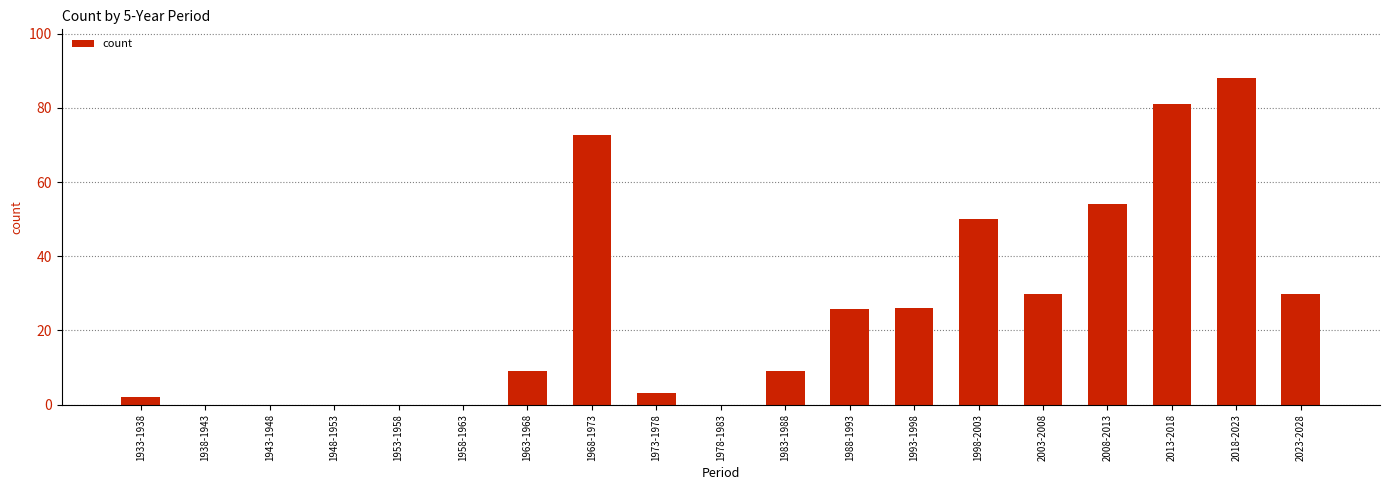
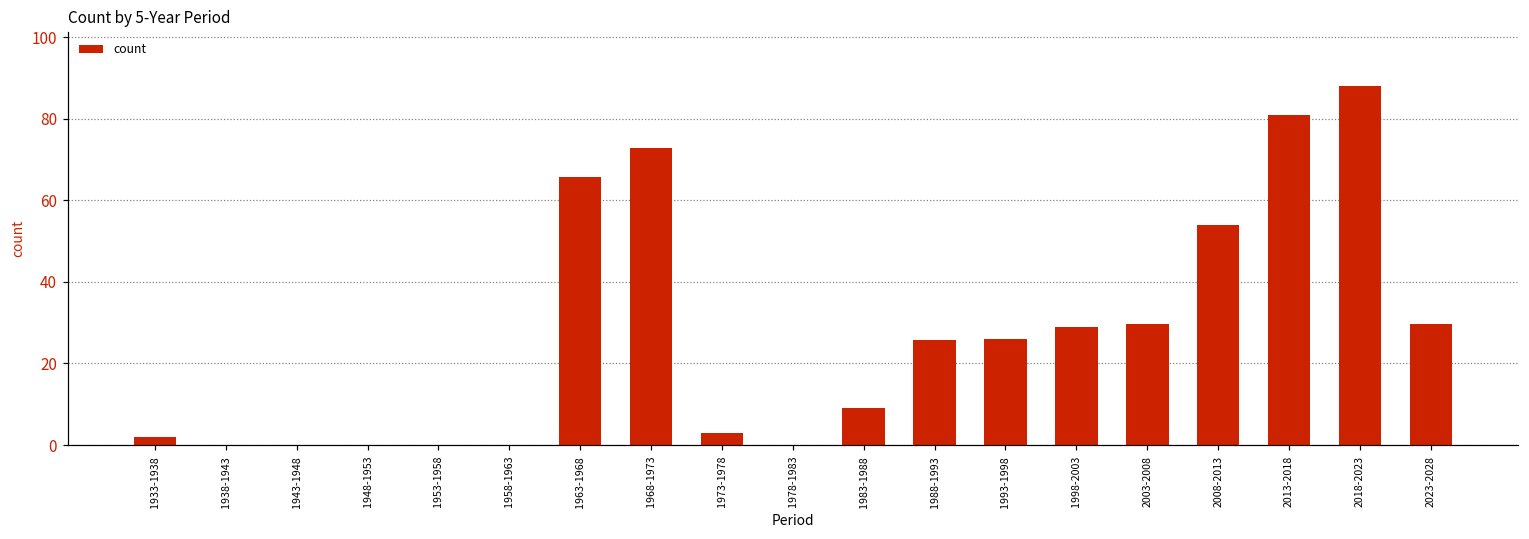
  {
    "1933-1938": 2,
    "1938-1943": 0,
    "1943-1948": 0,
    "1948-1953": 0,
    "1953-1958": 0,
    "1958-1963": 0,
-   "1963-1968": 9,
+   "1963-1968": 66,
    "1968-1973": 73,
    "1973-1978": 3,
    "1978-1983": 0,
    "1983-1988": 9,
    "1988-1993": 26,
    "1993-1998": 26,
-   "1998-2003": 50,
+   "1998-2003": 29,
    "2003-2008": 30,
    "2008-2013": 54,
    "2013-2018": 81,
    "2018-2023": 88,
    "2023-2028": 30
  }
